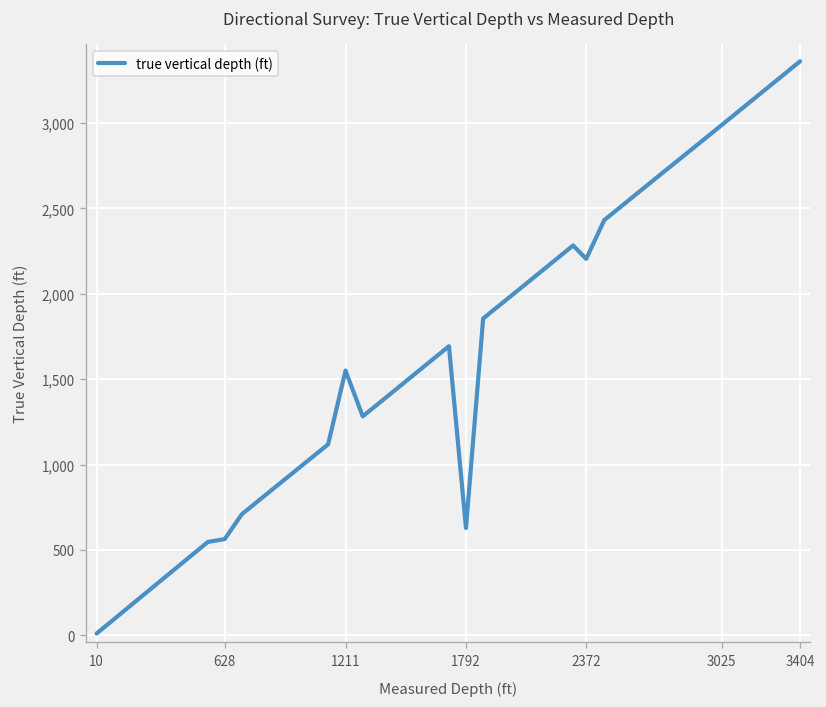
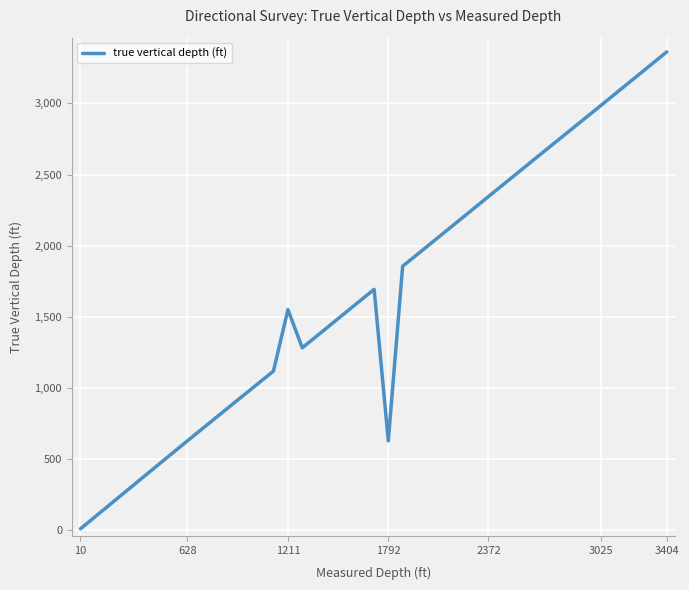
  {
    "10": "10",
-   "628": "560",
+   "628": "630",
    "1211": "1,550",
    "1792": "630",
-   "2372": "2,200",
+   "2372": "2,350",
    "3025": "2,990",
    "3404": "3,360"
  }
